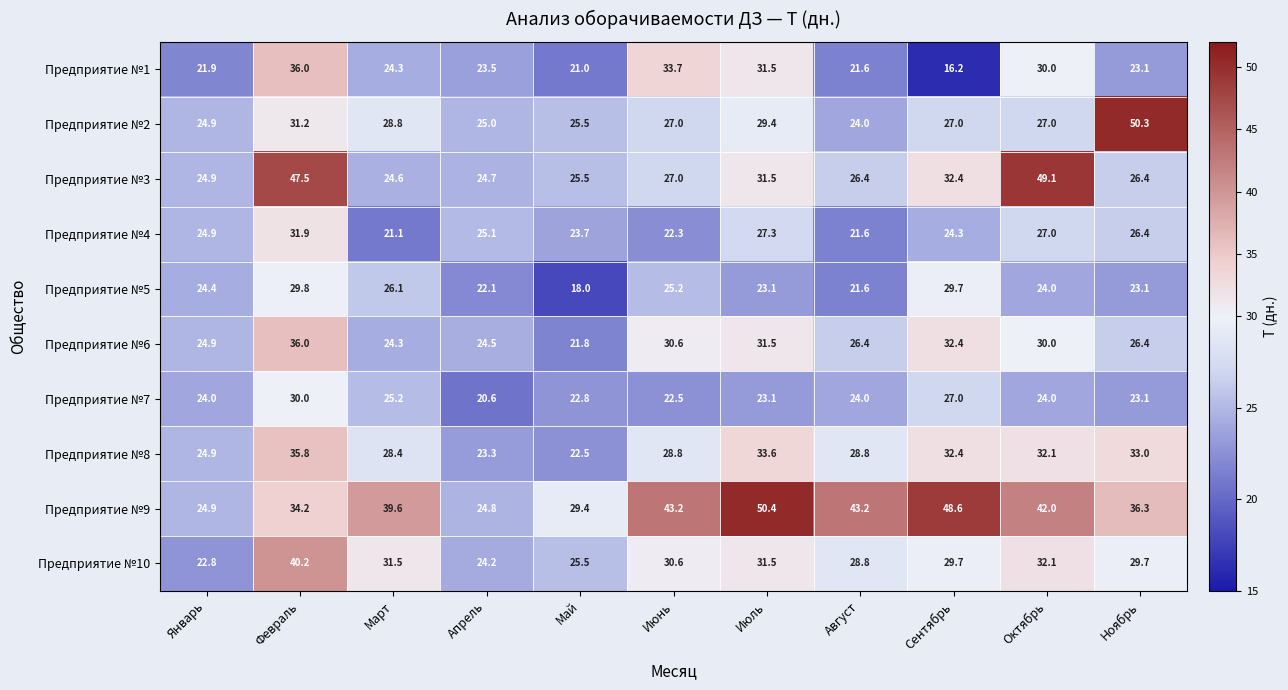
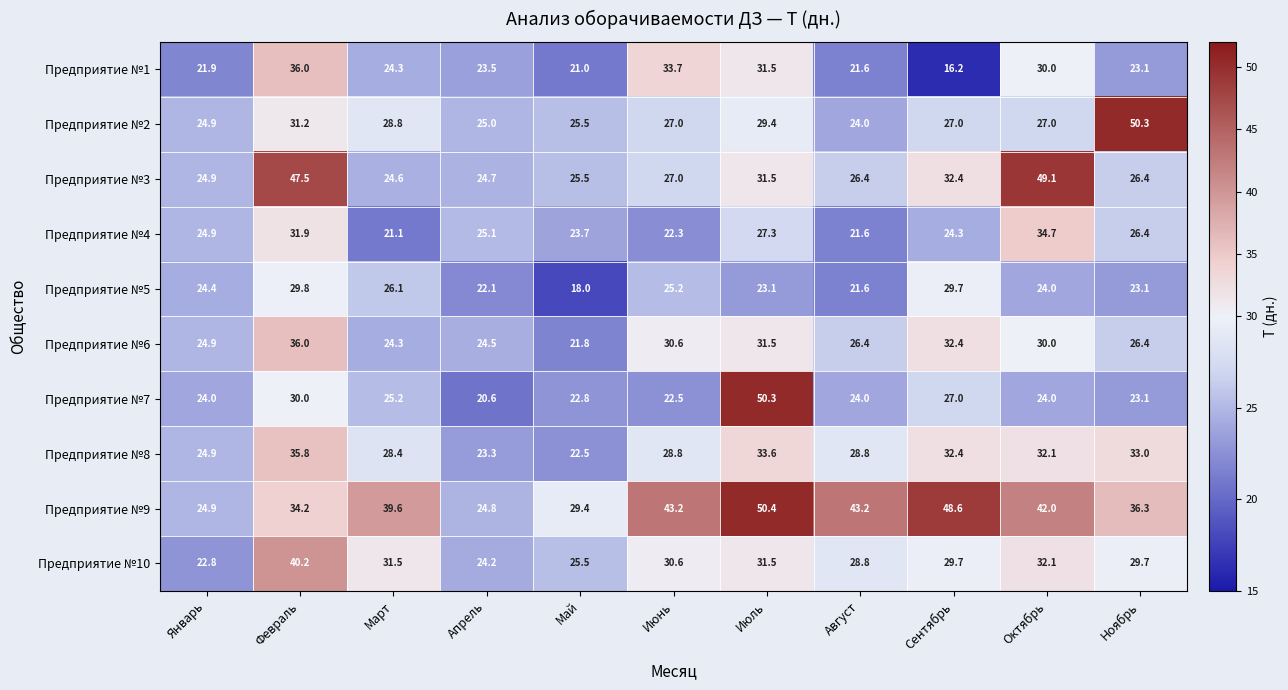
  {
    "Предприятие №1": {
      "Январь": 21.9,
      "Февраль": 36.0,
      "Март": 24.3,
      "Апрель": 23.5,
      "Май": 21.0,
      "Июнь": 33.7,
      "Июль": 31.5,
      "Август": 21.6,
      "Сентябрь": 16.2,
      "Октябрь": 30.0,
      "Ноябрь": 23.1
    },
    "Предприятие №2": {
      "Январь": 24.9,
      "Февраль": 31.2,
      "Март": 28.8,
      "Апрель": 25.0,
      "Май": 25.5,
      "Июнь": 27.0,
      "Июль": 29.4,
      "Август": 24.0,
      "Сентябрь": 27.0,
      "Октябрь": 27.0,
      "Ноябрь": 50.3
    },
    "Предприятие №3": {
      "Январь": 24.9,
      "Февраль": 47.5,
      "Март": 24.6,
      "Апрель": 24.7,
      "Май": 25.5,
      "Июнь": 27.0,
      "Июль": 31.5,
      "Август": 26.4,
      "Сентябрь": 32.4,
      "Октябрь": 49.1,
      "Ноябрь": 26.4
    },
    "Предприятие №4": {
      "Январь": 24.9,
      "Февраль": 31.9,
      "Март": 21.1,
      "Апрель": 25.1,
      "Май": 23.7,
      "Июнь": 22.3,
      "Июль": 27.3,
      "Август": 21.6,
      "Сентябрь": 24.3,
-     "Октябрь": 27.0,
+     "Октябрь": 34.7,
      "Ноябрь": 26.4
    },
    "Предприятие №5": {
      "Январь": 24.4,
      "Февраль": 29.8,
      "Март": 26.1,
      "Апрель": 22.1,
      "Май": 18.0,
      "Июнь": 25.2,
      "Июль": 23.1,
      "Август": 21.6,
      "Сентябрь": 29.7,
      "Октябрь": 24.0,
      "Ноябрь": 23.1
    },
    "Предприятие №6": {
      "Январь": 24.9,
      "Февраль": 36.0,
      "Март": 24.3,
      "Апрель": 24.5,
      "Май": 21.8,
      "Июнь": 30.6,
      "Июль": 31.5,
      "Август": 26.4,
      "Сентябрь": 32.4,
      "Октябрь": 30.0,
      "Ноябрь": 26.4
    },
    "Предприятие №7": {
      "Январь": 24.0,
      "Февраль": 30.0,
      "Март": 25.2,
      "Апрель": 20.6,
      "Май": 22.8,
      "Июнь": 22.5,
-     "Июль": 23.1,
+     "Июль": 50.3,
      "Август": 24.0,
      "Сентябрь": 27.0,
      "Октябрь": 24.0,
      "Ноябрь": 23.1
    },
    "Предприятие №8": {
      "Январь": 24.9,
      "Февраль": 35.8,
      "Март": 28.4,
      "Апрель": 23.3,
      "Май": 22.5,
      "Июнь": 28.8,
      "Июль": 33.6,
      "Август": 28.8,
      "Сентябрь": 32.4,
      "Октябрь": 32.1,
      "Ноябрь": 33.0
    },
    "Предприятие №9": {
      "Январь": 24.9,
      "Февраль": 34.2,
      "Март": 39.6,
      "Апрель": 24.8,
      "Май": 29.4,
      "Июнь": 43.2,
      "Июль": 50.4,
      "Август": 43.2,
      "Сентябрь": 48.6,
      "Октябрь": 42.0,
      "Ноябрь": 36.3
    },
    "Предприятие №10": {
      "Январь": 22.8,
      "Февраль": 40.2,
      "Март": 31.5,
      "Апрель": 24.2,
      "Май": 25.5,
      "Июнь": 30.6,
      "Июль": 31.5,
      "Август": 28.8,
      "Сентябрь": 29.7,
      "Октябрь": 32.1,
      "Ноябрь": 29.7
    }
  }
